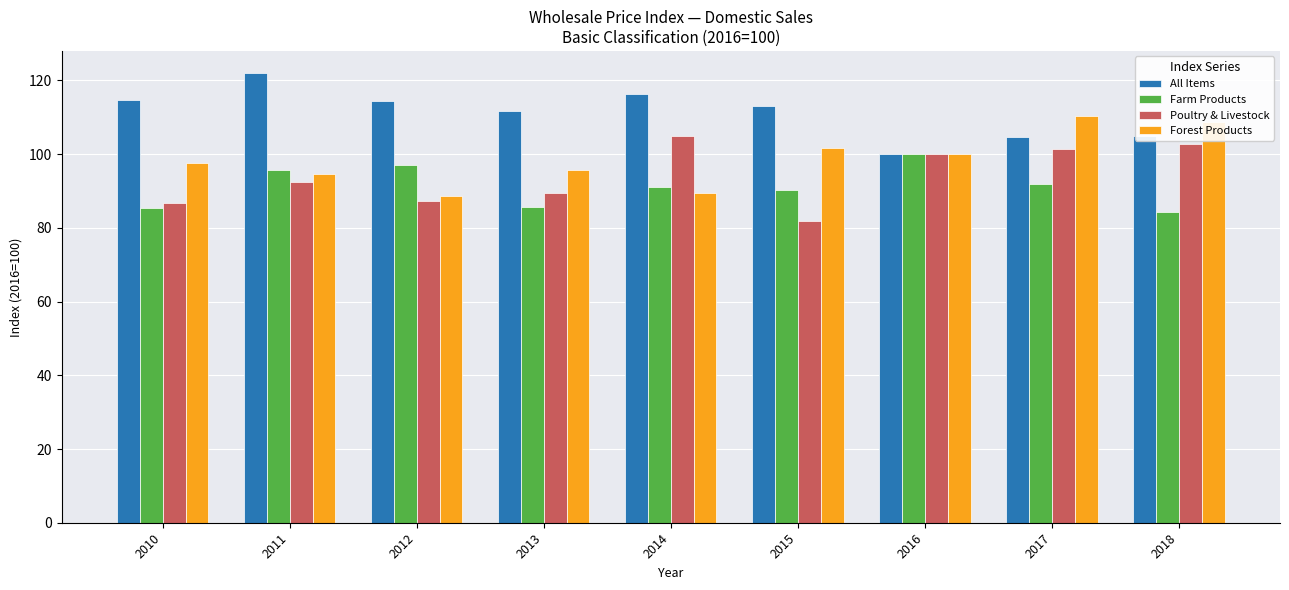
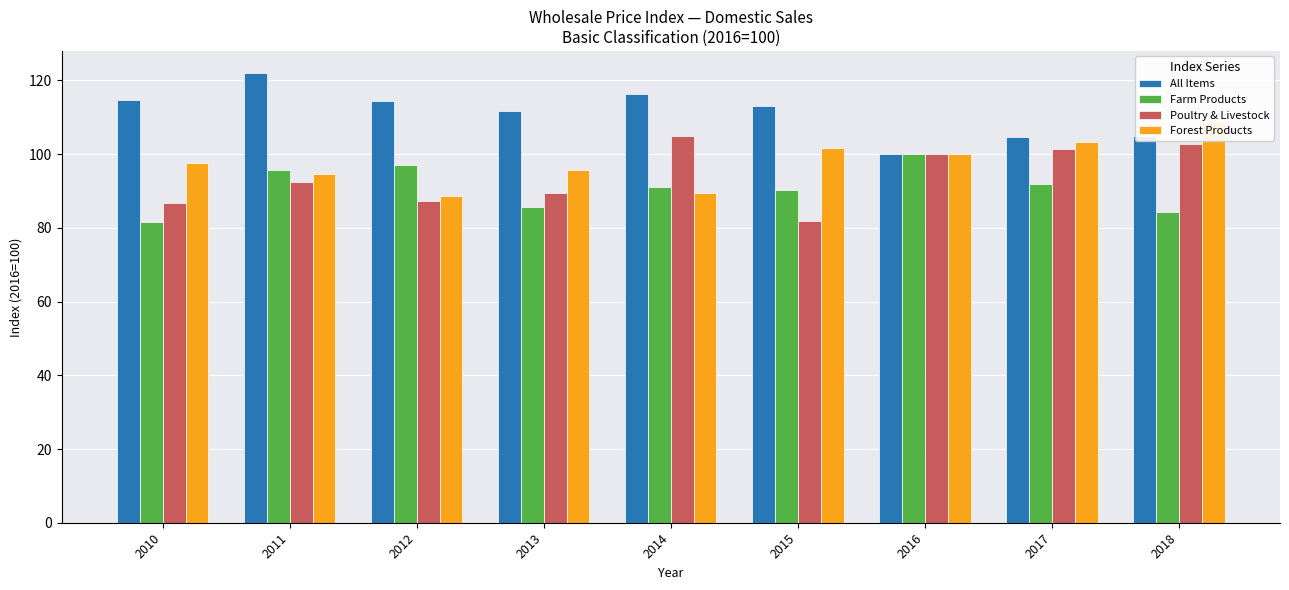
  {
    "All Items": {
      "2010": 115,
      "2011": 122,
      "2012": 114,
      "2013": 112,
      "2014": 116,
      "2015": 113,
      "2016": 100,
      "2017": 105
    },
    "Farm Products": {
-     "2010": 85,
+     "2010": 81,
      "2011": 96,
      "2012": 97,
      "2013": 86,
      "2014": 91,
      "2015": 90,
      "2016": 100,
      "2017": 92,
      "2018": 84
    },
    "Poultry & Livestock": {
      "2010": 87,
      "2011": 93,
      "2012": 87,
      "2013": 89,
      "2014": 105,
      "2015": 82,
      "2016": 100,
      "2017": 101,
      "2018": 103
    },
    "Forest Products": {
      "2010": 98,
      "2011": 95,
      "2012": 89,
      "2013": 96,
      "2014": 89,
      "2015": 102,
      "2016": 100,
-     "2017": 110
+     "2017": 103
    }
  }
